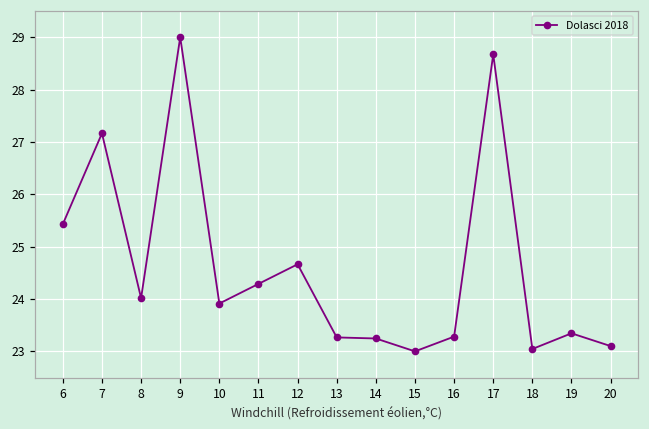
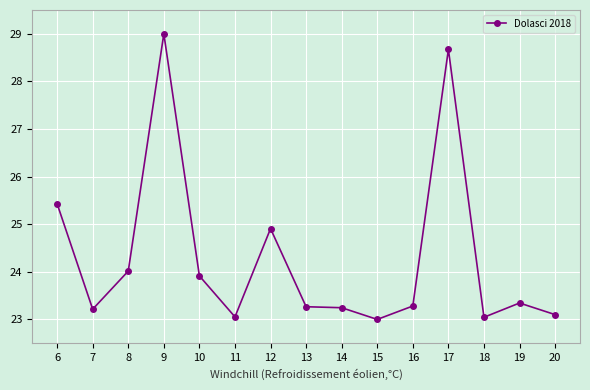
  {
    "6": 25.4,
-   "7": 27.2,
+   "7": 23.2,
    "8": 24.0,
    "9": 29.0,
    "10": 23.9,
-   "11": 24.3,
-   "12": 24.7,
+   "11": 23.1,
+   "12": 24.9,
    "13": 23.3,
    "14": 23.2,
    "15": 23.0,
    "16": 23.3,
    "17": 28.7,
    "18": 23.0,
    "19": 23.3,
    "20": 23.1
  }
